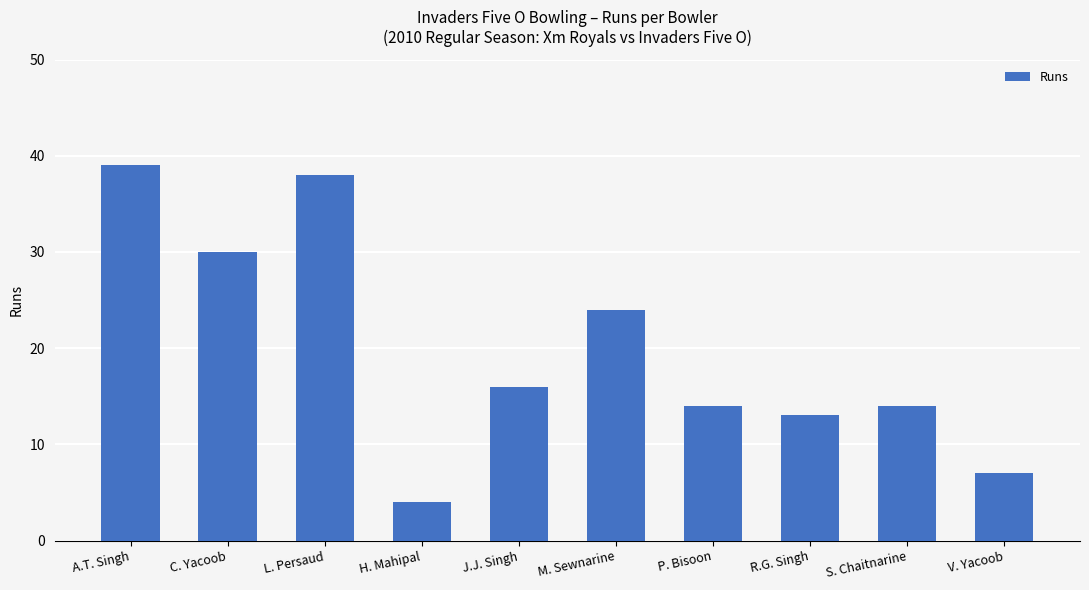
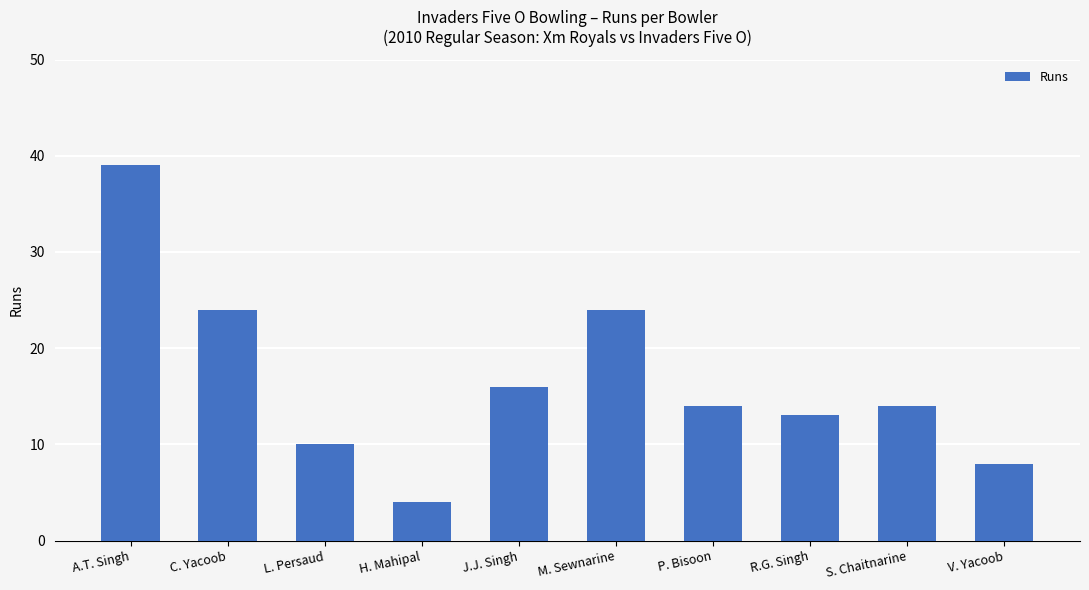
  {
    "A.T. Singh": 39,
-   "C. Yacoob": 30,
-   "L. Persaud": 38,
+   "C. Yacoob": 24,
+   "L. Persaud": 10,
    "H. Mahipal": 4,
    "J.J. Singh": 16,
    "M. Sewnarine": 24,
    "P. Bisoon": 14,
    "R.G. Singh": 13,
    "S. Chaitnarine": 14,
-   "V. Yacoob": 7
+   "V. Yacoob": 8
  }
